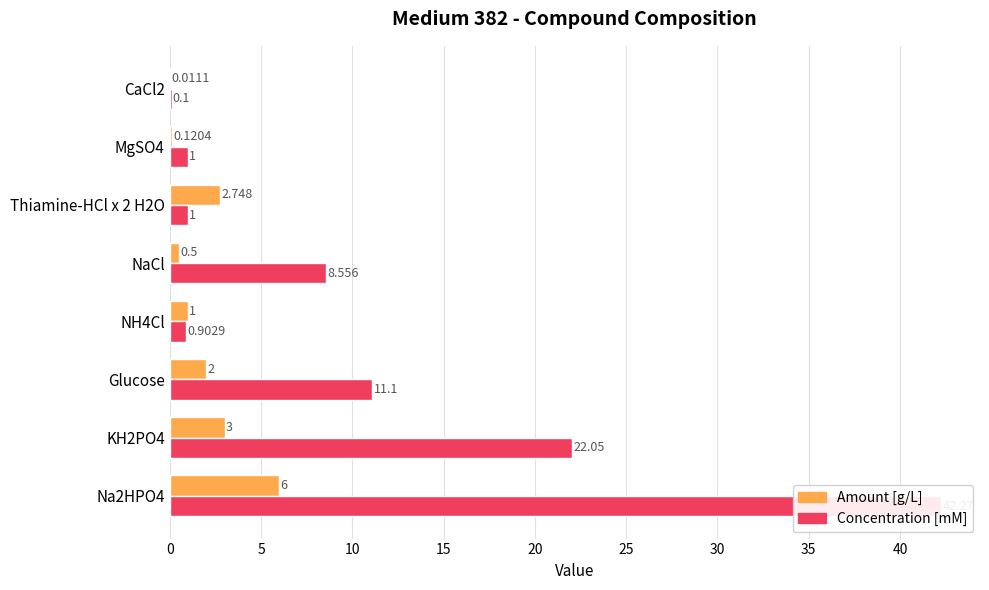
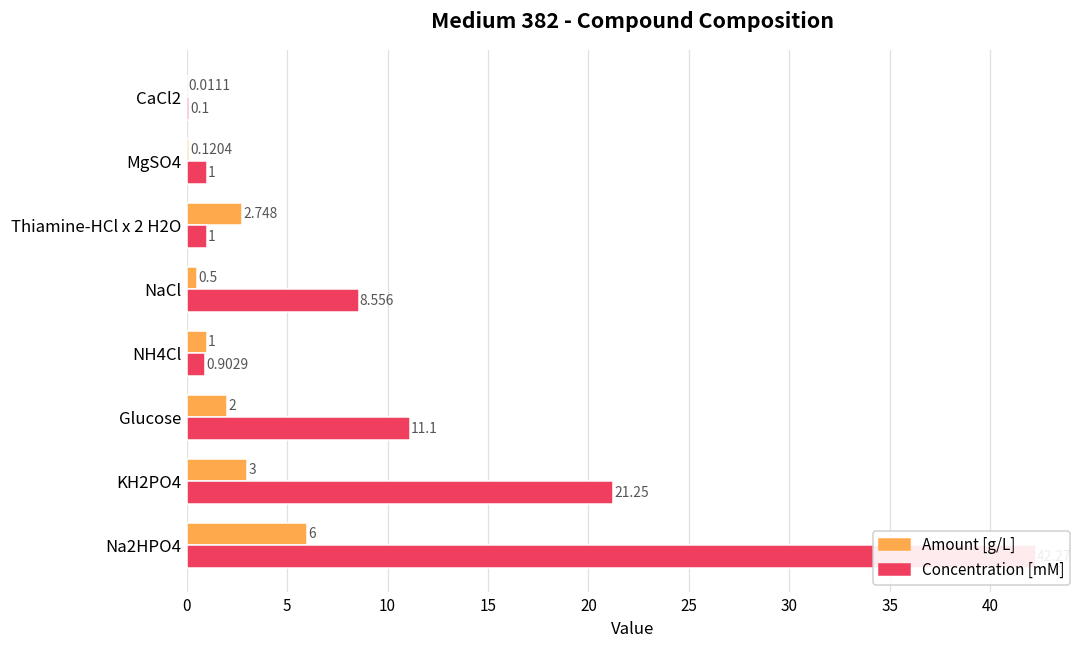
  {
    "Amount [g/L]": {
      "CaCl2": 0.0111,
      "MgSO4": 0.1204,
      "Thiamine-HCl x 2 H2O": 2.748,
      "NaCl": 0.5,
      "NH4Cl": 1,
      "Glucose": 2,
      "KH2PO4": 3,
      "Na2HPO4": 6
    },
    "Concentration [mM]": {
      "CaCl2": 0.1,
      "MgSO4": 1,
      "Thiamine-HCl x 2 H2O": 1,
      "NaCl": 8.556,
      "NH4Cl": 0.9029,
      "Glucose": 11.1,
-     "KH2PO4": 22.05
+     "KH2PO4": 21.25
    }
  }
